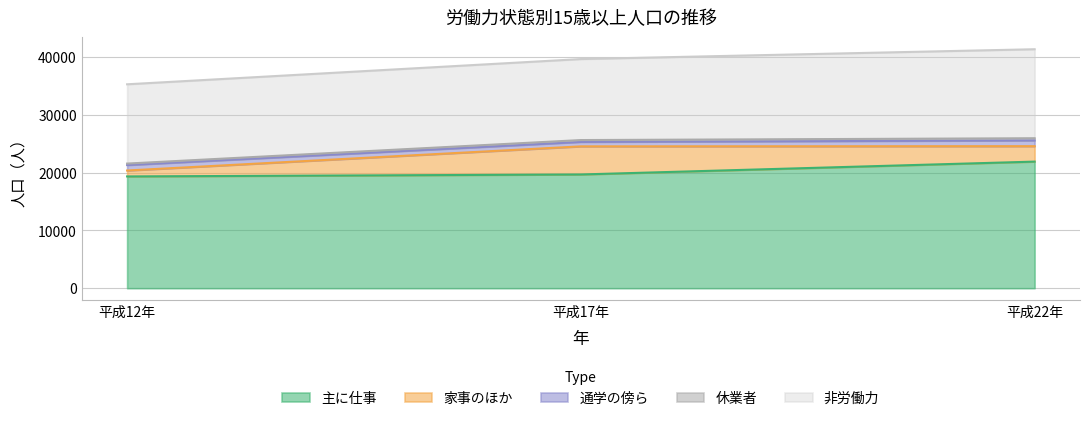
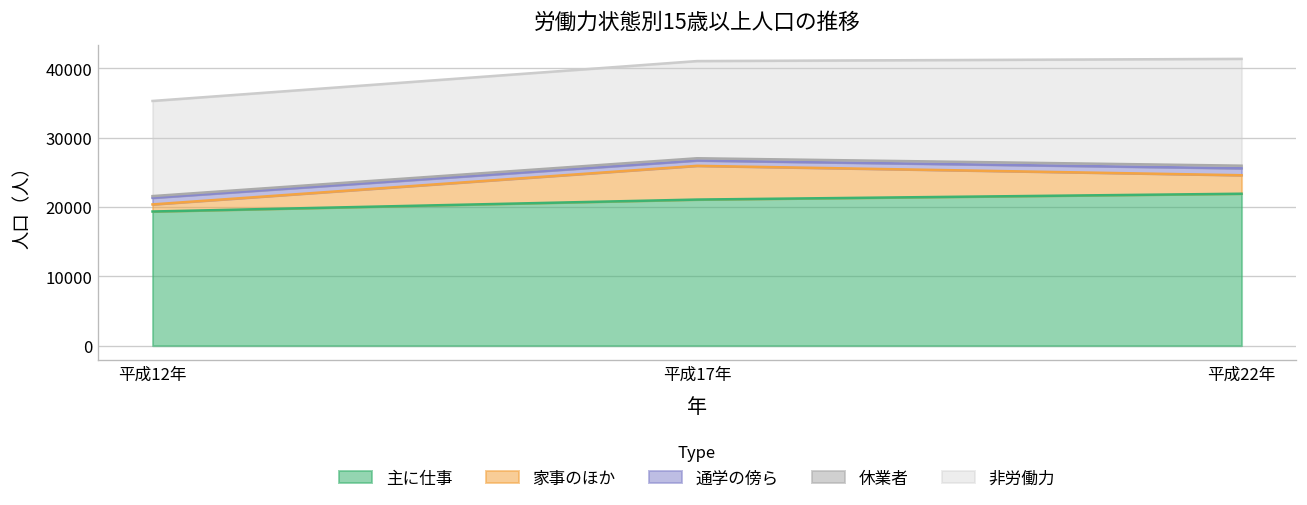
  {
    "主に仕事": {
      "平成12年": 19000,
-     "平成17年": 20000,
+     "平成17年": 21000,
      "平成22年": 22000
    },
    "家事のほか": {
      "平成12年": 1000,
      "平成17年": 5000,
      "平成22年": 3000
    }
  }
